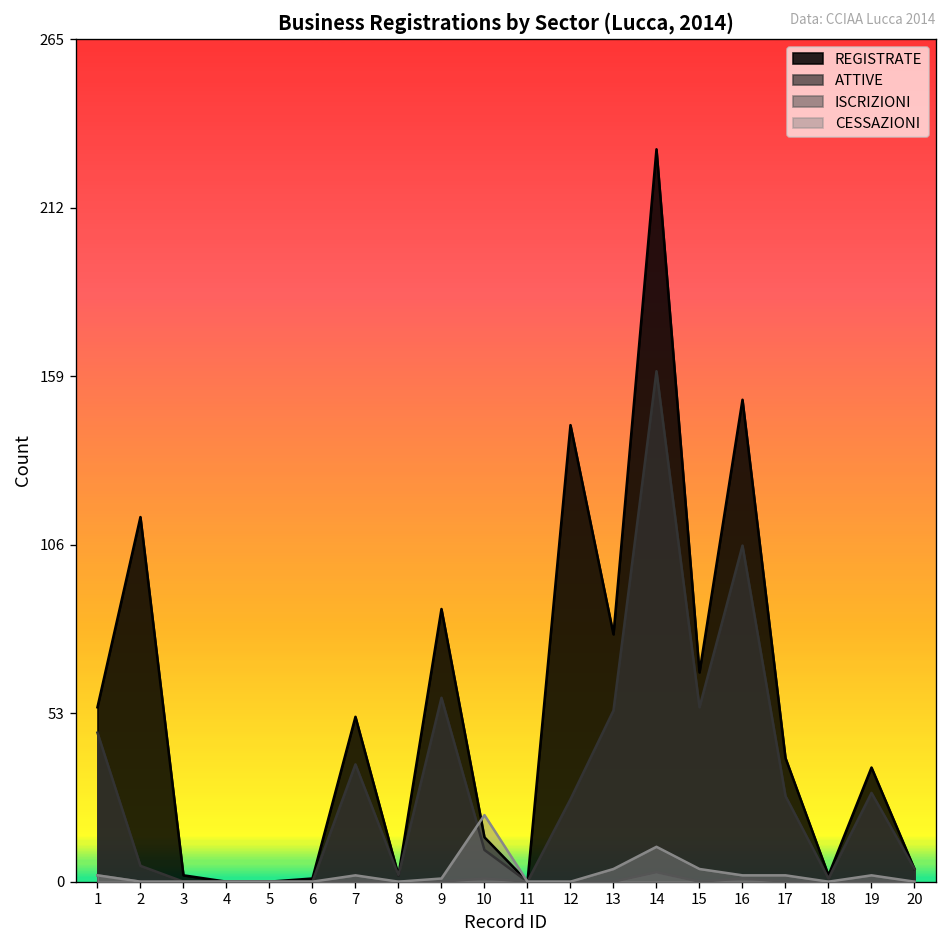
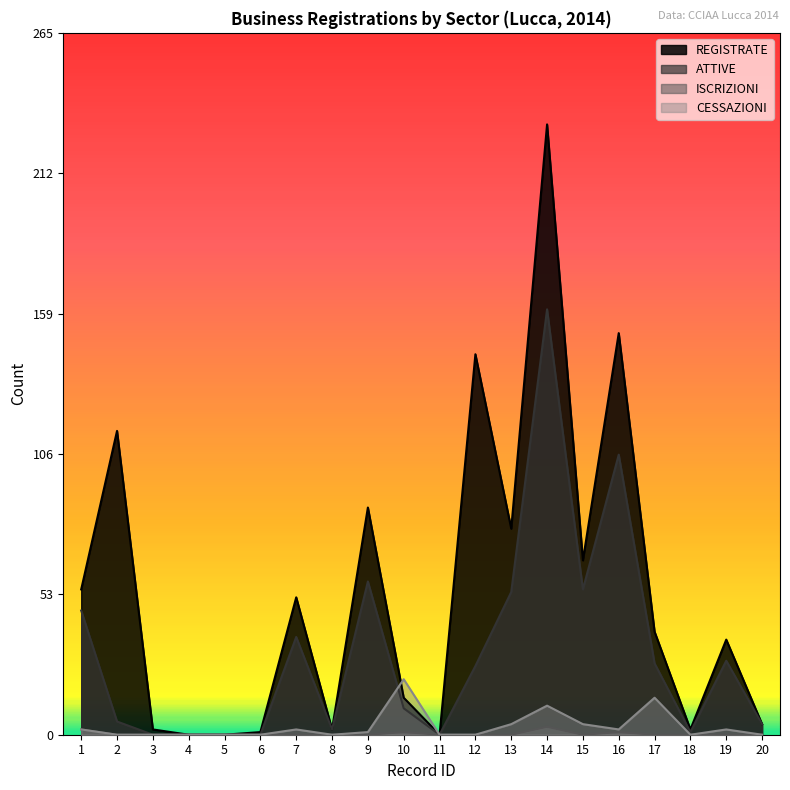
  {
    "REGISTRATE": {
      "1": 55,
      "2": 115,
      "3": 2,
      "6": 1,
      "7": 52,
      "9": 86,
      "10": 14,
      "12": 144,
      "13": 78,
      "14": 231,
      "15": 66,
      "16": 152,
      "17": 39,
      "18": 2,
      "19": 36
    },
    "CESSAZIONI": {
      "7": 2,
      "9": 1,
      "10": 21,
      "13": 4,
      "14": 11,
      "15": 4,
      "16": 2,
-     "17": 2,
+     "17": 14,
      "19": 2
    }
  }
